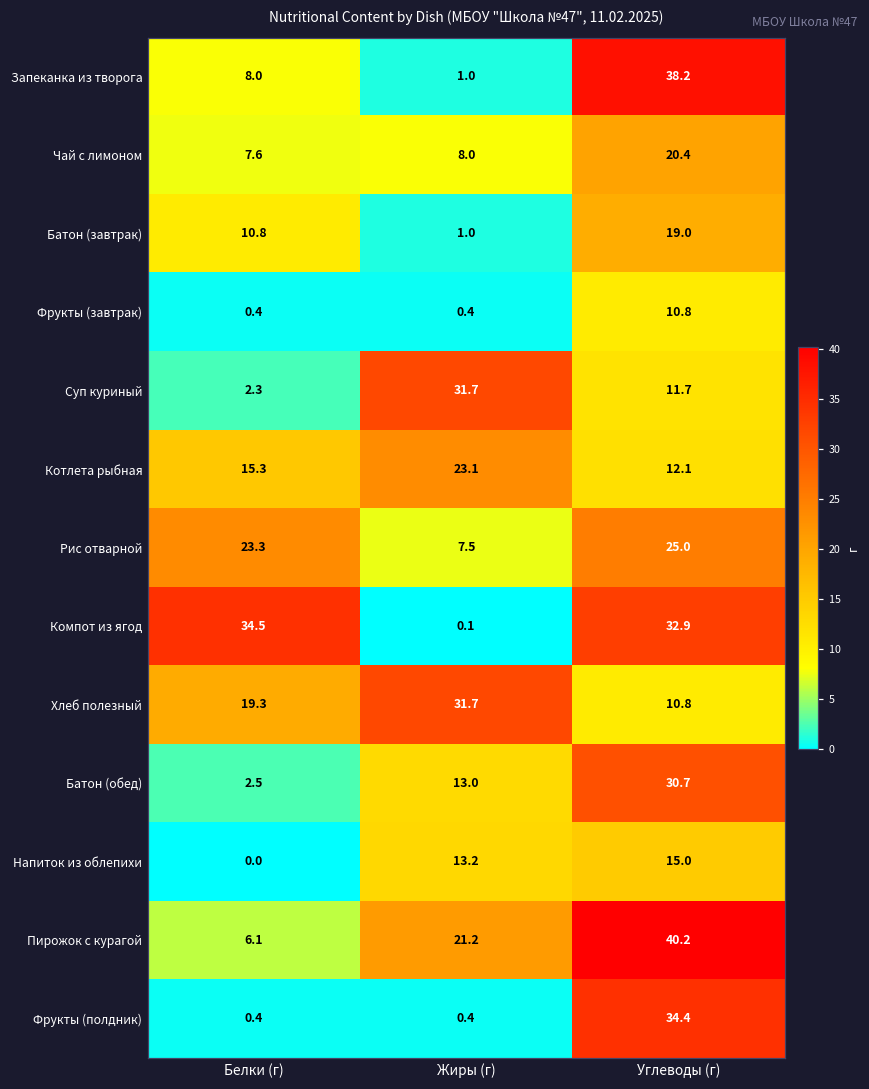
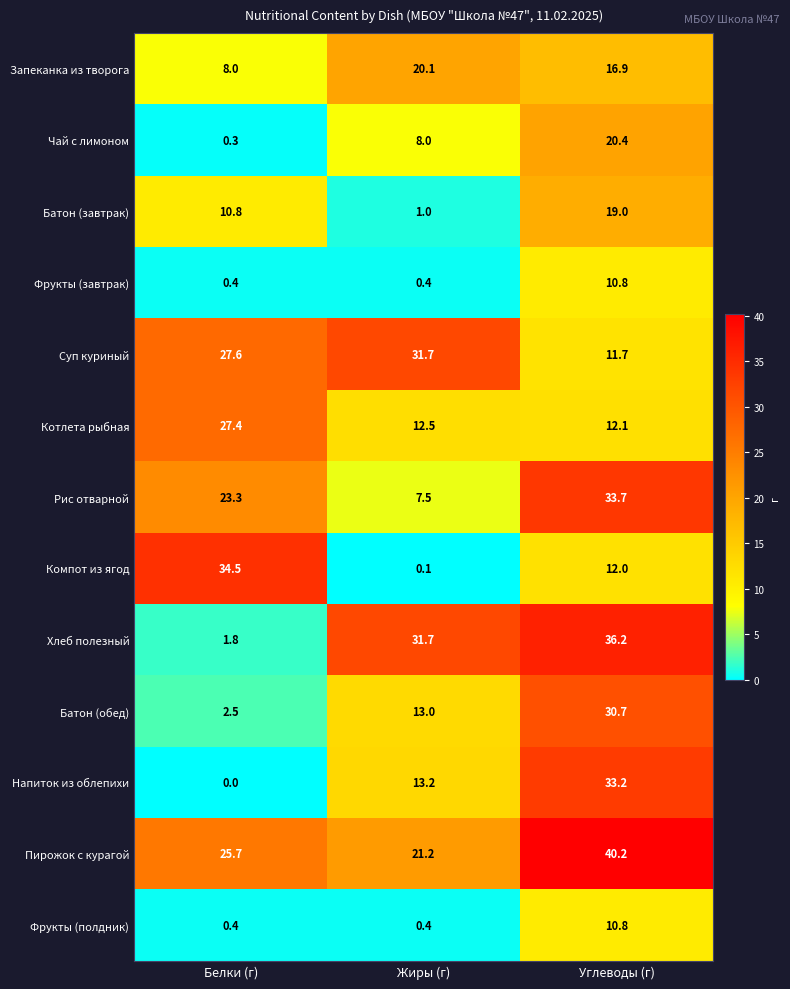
  {
    "Запеканка из творога": {
      "Белки (г)": 8.0,
-     "Жиры (г)": 1.0,
-     "Углеводы (г)": 38.2
+     "Жиры (г)": 20.1,
+     "Углеводы (г)": 16.9
    },
    "Чай с лимоном": {
-     "Белки (г)": 7.6,
+     "Белки (г)": 0.3,
      "Жиры (г)": 8.0,
      "Углеводы (г)": 20.4
    },
    "Батон (завтрак)": {
      "Белки (г)": 10.8,
      "Жиры (г)": 1.0,
      "Углеводы (г)": 19.0
    },
    "Фрукты (завтрак)": {
      "Белки (г)": 0.4,
      "Жиры (г)": 0.4,
      "Углеводы (г)": 10.8
    },
    "Суп куриный": {
-     "Белки (г)": 2.3,
+     "Белки (г)": 27.6,
      "Жиры (г)": 31.7,
      "Углеводы (г)": 11.7
    },
    "Котлета рыбная": {
-     "Белки (г)": 15.3,
-     "Жиры (г)": 23.1,
+     "Белки (г)": 27.4,
+     "Жиры (г)": 12.5,
      "Углеводы (г)": 12.1
    },
    "Рис отварной": {
      "Белки (г)": 23.3,
      "Жиры (г)": 7.5,
-     "Углеводы (г)": 25.0
+     "Углеводы (г)": 33.7
    },
    "Компот из ягод": {
      "Белки (г)": 34.5,
      "Жиры (г)": 0.1,
-     "Углеводы (г)": 32.9
+     "Углеводы (г)": 12.0
    },
    "Хлеб полезный": {
-     "Белки (г)": 19.3,
+     "Белки (г)": 1.8,
      "Жиры (г)": 31.7,
-     "Углеводы (г)": 10.8
+     "Углеводы (г)": 36.2
    },
    "Батон (обед)": {
      "Белки (г)": 2.5,
      "Жиры (г)": 13.0,
      "Углеводы (г)": 30.7
    },
    "Напиток из облепихи": {
      "Белки (г)": 0.0,
      "Жиры (г)": 13.2,
-     "Углеводы (г)": 15.0
+     "Углеводы (г)": 33.2
    },
    "Пирожок с курагой": {
-     "Белки (г)": 6.1,
+     "Белки (г)": 25.7,
      "Жиры (г)": 21.2,
      "Углеводы (г)": 40.2
    },
    "Фрукты (полдник)": {
      "Белки (г)": 0.4,
      "Жиры (г)": 0.4,
-     "Углеводы (г)": 34.4
+     "Углеводы (г)": 10.8
    }
  }
